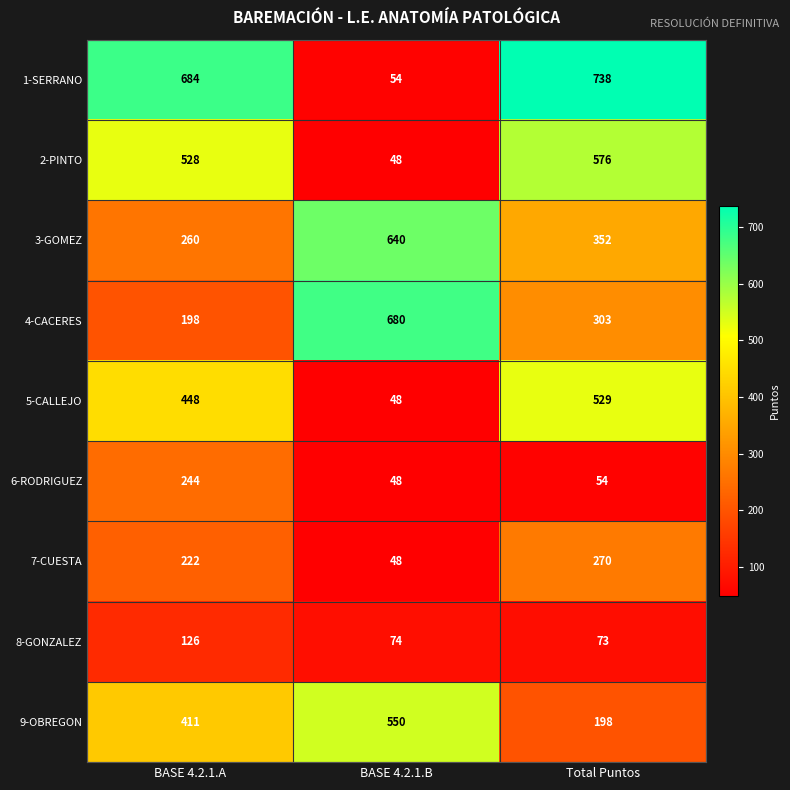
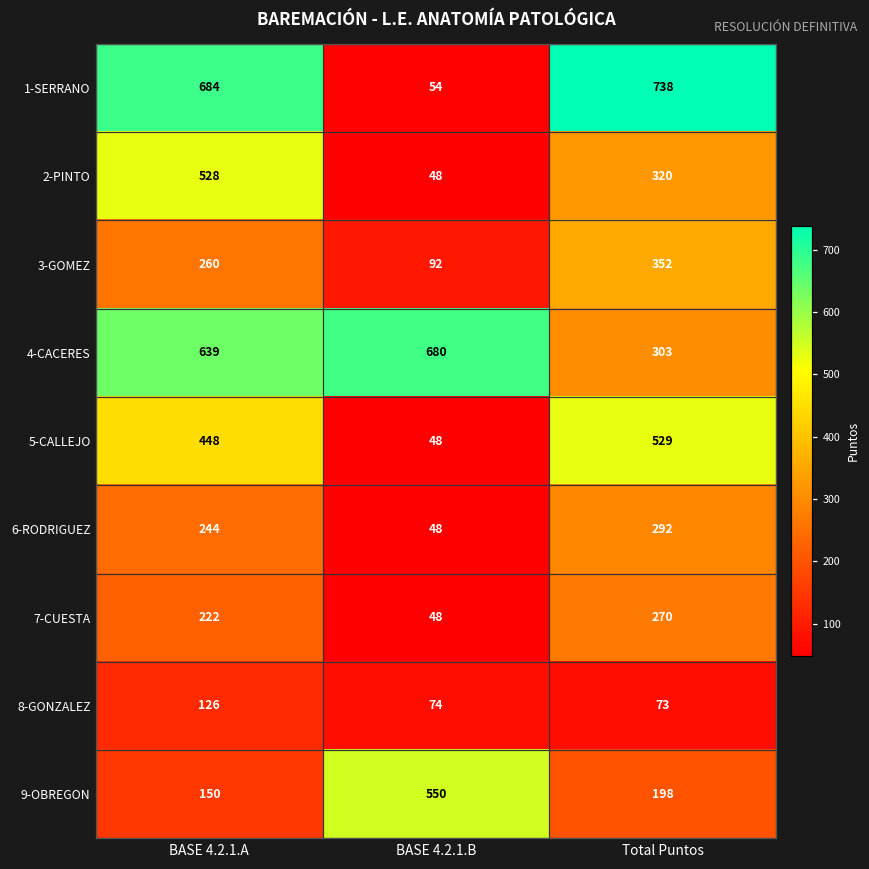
  {
    "1-SERRANO": {
      "BASE 4.2.1.A": 684,
      "BASE 4.2.1.B": 54,
      "Total Puntos": 738
    },
    "2-PINTO": {
      "BASE 4.2.1.A": 528,
      "BASE 4.2.1.B": 48,
-     "Total Puntos": 576
+     "Total Puntos": 320
    },
    "3-GOMEZ": {
      "BASE 4.2.1.A": 260,
-     "BASE 4.2.1.B": 640,
+     "BASE 4.2.1.B": 92,
      "Total Puntos": 352
    },
    "4-CACERES": {
-     "BASE 4.2.1.A": 198,
+     "BASE 4.2.1.A": 639,
      "BASE 4.2.1.B": 680,
      "Total Puntos": 303
    },
    "5-CALLEJO": {
      "BASE 4.2.1.A": 448,
      "BASE 4.2.1.B": 48,
      "Total Puntos": 529
    },
    "6-RODRIGUEZ": {
      "BASE 4.2.1.A": 244,
      "BASE 4.2.1.B": 48,
-     "Total Puntos": 54
+     "Total Puntos": 292
    },
    "7-CUESTA": {
      "BASE 4.2.1.A": 222,
      "BASE 4.2.1.B": 48,
      "Total Puntos": 270
    },
    "8-GONZALEZ": {
      "BASE 4.2.1.A": 126,
      "BASE 4.2.1.B": 74,
      "Total Puntos": 73
    },
    "9-OBREGON": {
-     "BASE 4.2.1.A": 411,
+     "BASE 4.2.1.A": 150,
      "BASE 4.2.1.B": 550,
      "Total Puntos": 198
    }
  }
